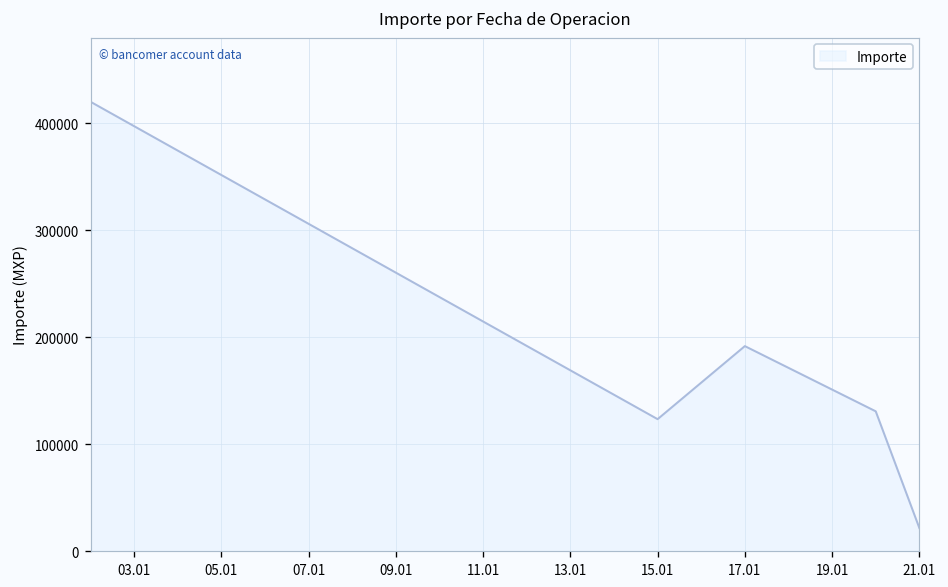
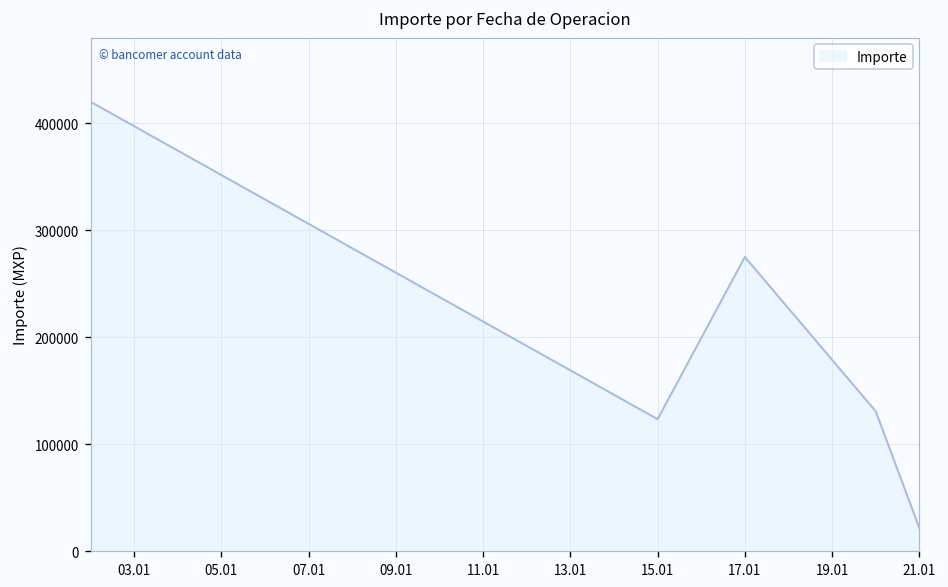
  {
    "15.01": 120000,
-   "17.01": 190000,
+   "17.01": 280000,
    "21.01": 20000
  }
